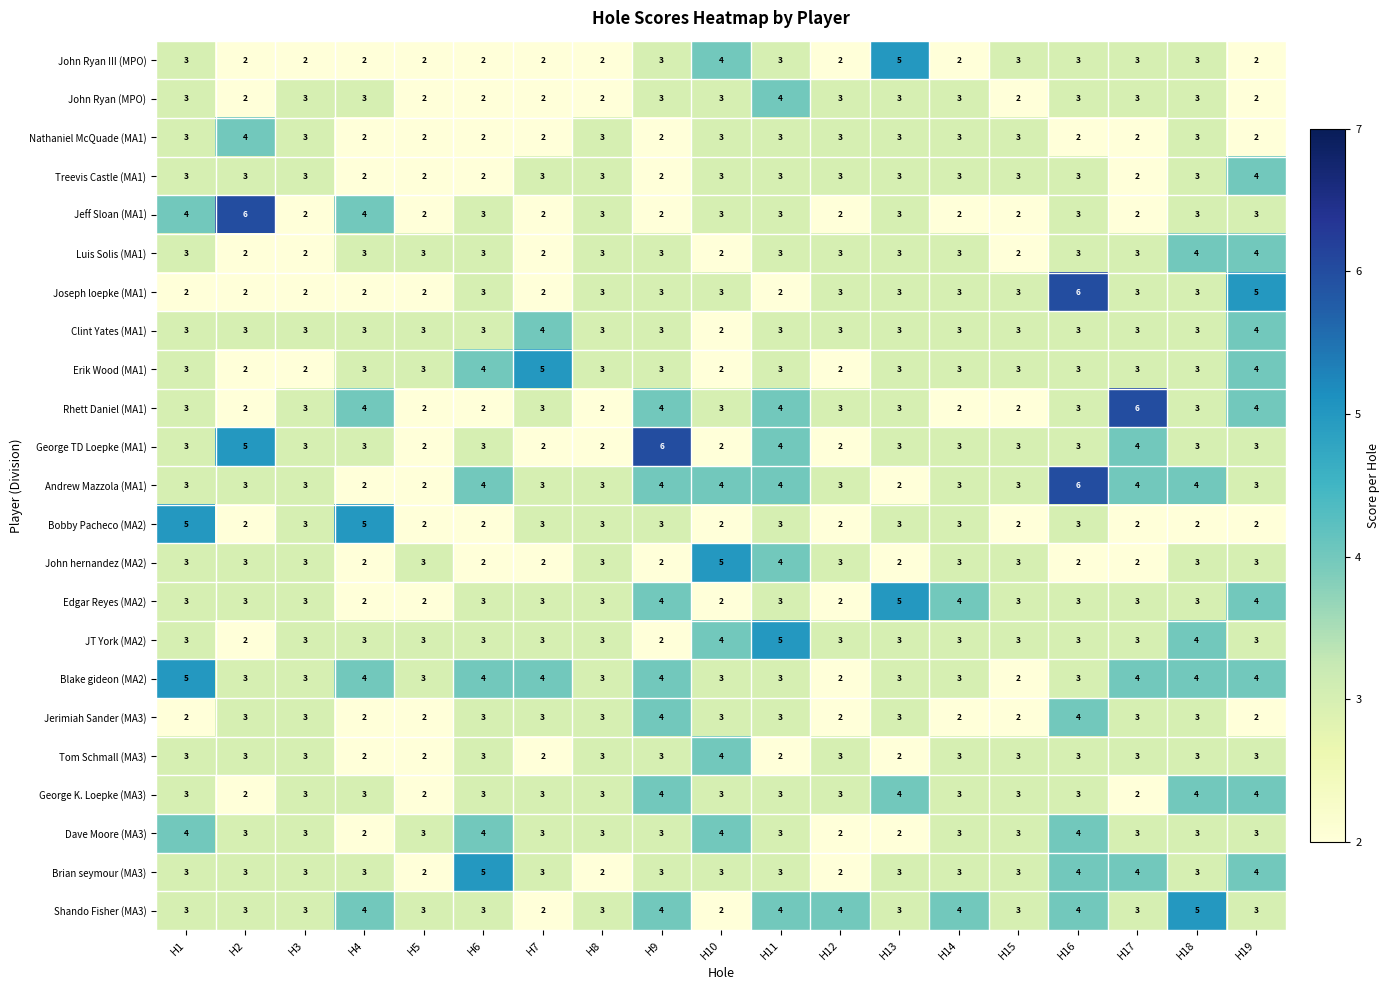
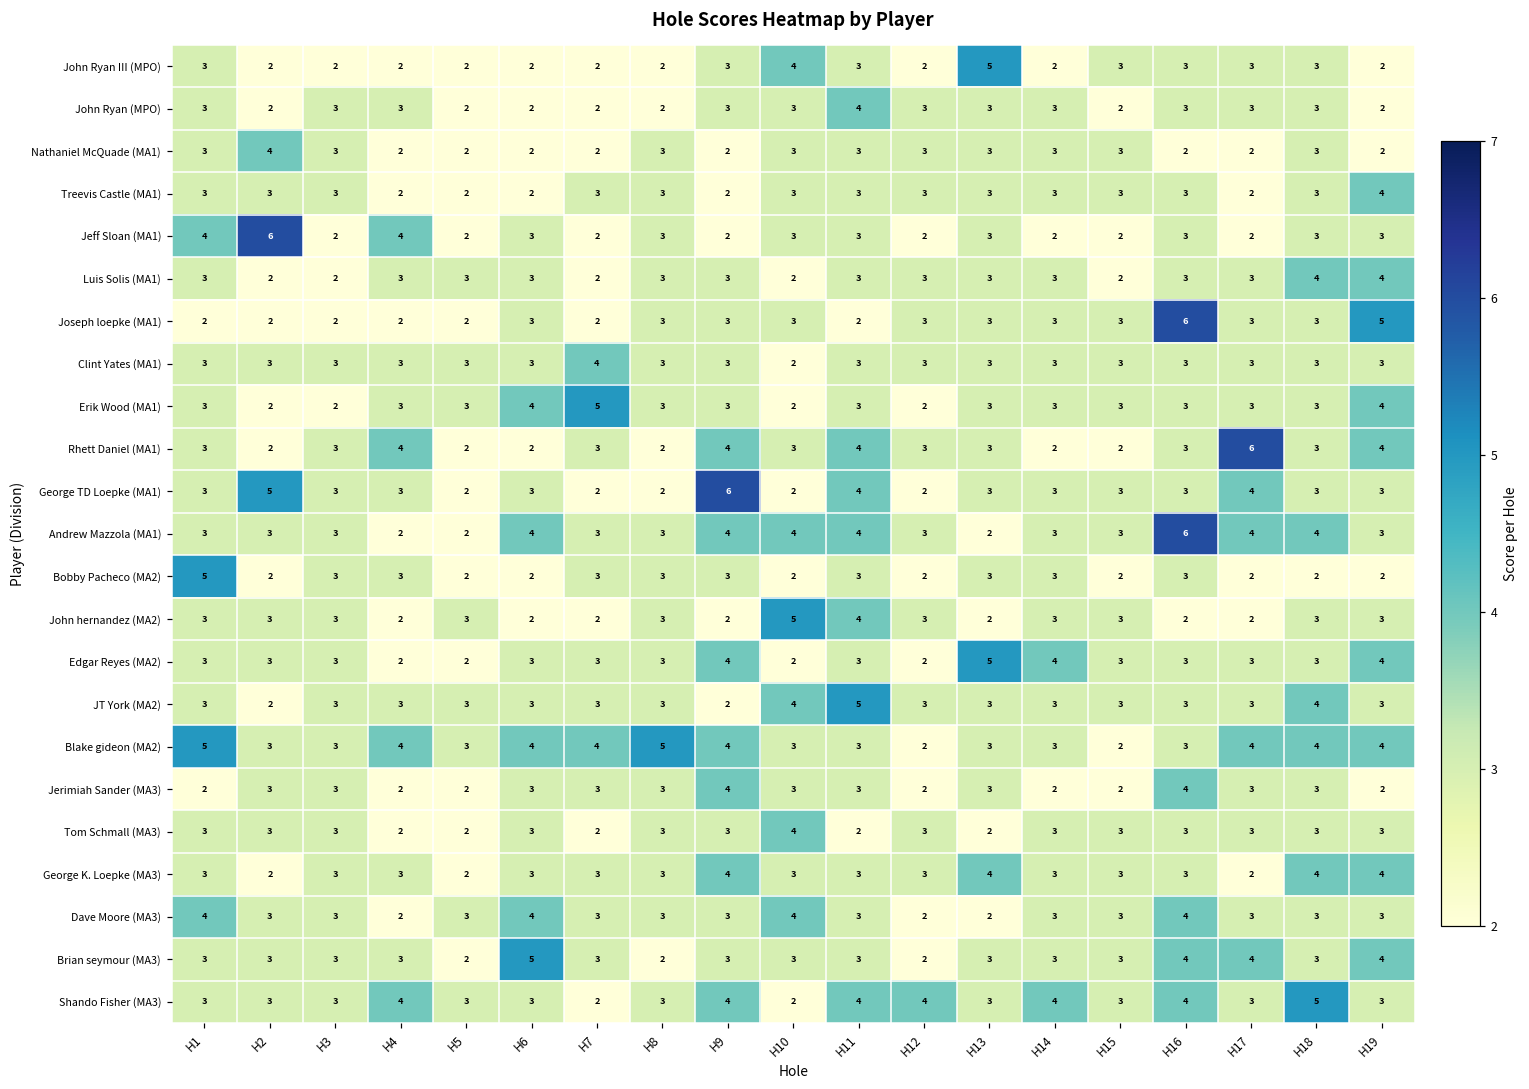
  {
    "Clint Yates (MA1)": {
      "H1": 3,
      "H2": 3,
      "H3": 3,
      "H4": 3,
      "H5": 3,
      "H6": 3,
      "H7": 4,
      "H8": 3,
      "H9": 3,
      "H10": 2,
      "H11": 3,
      "H12": 3,
      "H13": 3,
      "H14": 3,
      "H15": 3,
      "H16": 3,
      "H17": 3,
      "H18": 3,
-     "H19": 4
+     "H19": 3
    },
    "Bobby Pacheco (MA2)": {
      "H1": 5,
      "H2": 2,
      "H3": 3,
-     "H4": 5,
+     "H4": 3,
      "H5": 2,
      "H6": 2,
      "H7": 3,
      "H8": 3,
      "H9": 3,
      "H10": 2,
      "H11": 3,
      "H12": 2,
      "H13": 3,
      "H14": 3,
      "H15": 2,
      "H16": 3,
      "H17": 2,
      "H18": 2,
      "H19": 2
    },
    "Blake gideon (MA2)": {
      "H1": 5,
      "H2": 3,
      "H3": 3,
      "H4": 4,
      "H5": 3,
      "H6": 4,
      "H7": 4,
-     "H8": 3,
+     "H8": 5,
      "H9": 4,
      "H10": 3,
      "H11": 3,
      "H12": 2,
      "H13": 3,
      "H14": 3,
      "H15": 2,
      "H16": 3,
      "H17": 4,
      "H18": 4,
      "H19": 4
    }
  }
